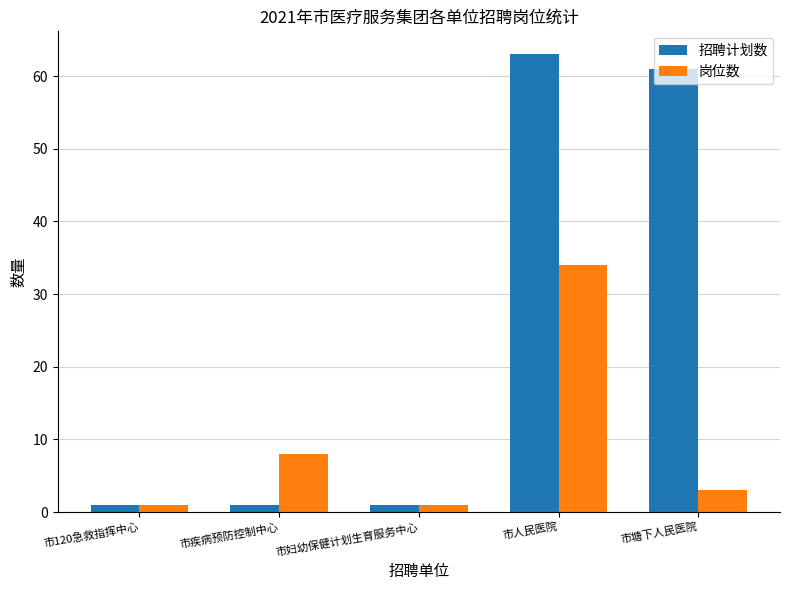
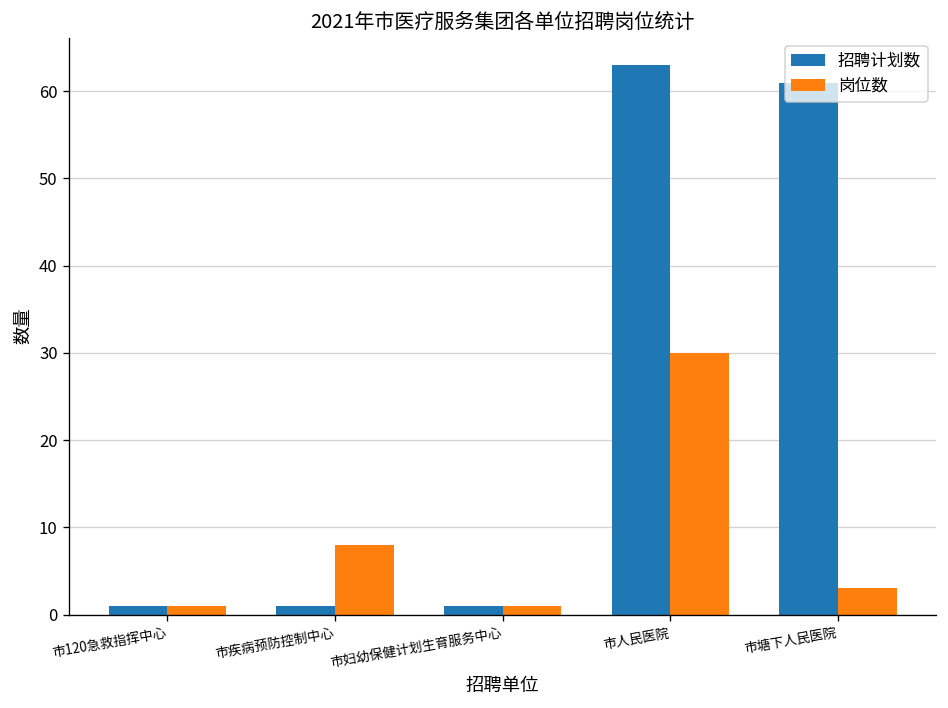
  {
    "招聘计划数": {
      "市120急救指挥中心": 1,
      "市疾病预防控制中心": 1,
      "市妇幼保健计划生育服务中心": 1,
      "市人民医院": 63
    },
    "岗位数": {
      "市120急救指挥中心": 1,
      "市疾病预防控制中心": 8,
      "市妇幼保健计划生育服务中心": 1,
-     "市人民医院": 34,
+     "市人民医院": 30,
      "市塘下人民医院": 3
    }
  }
